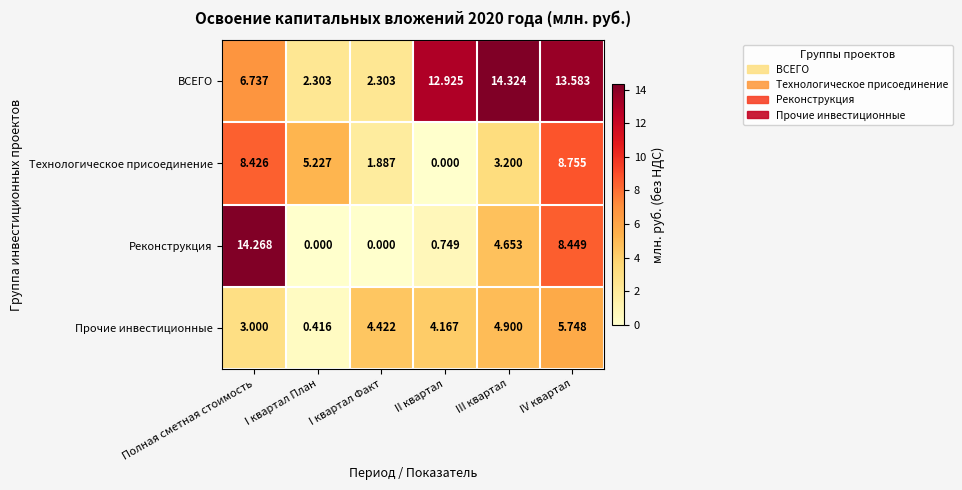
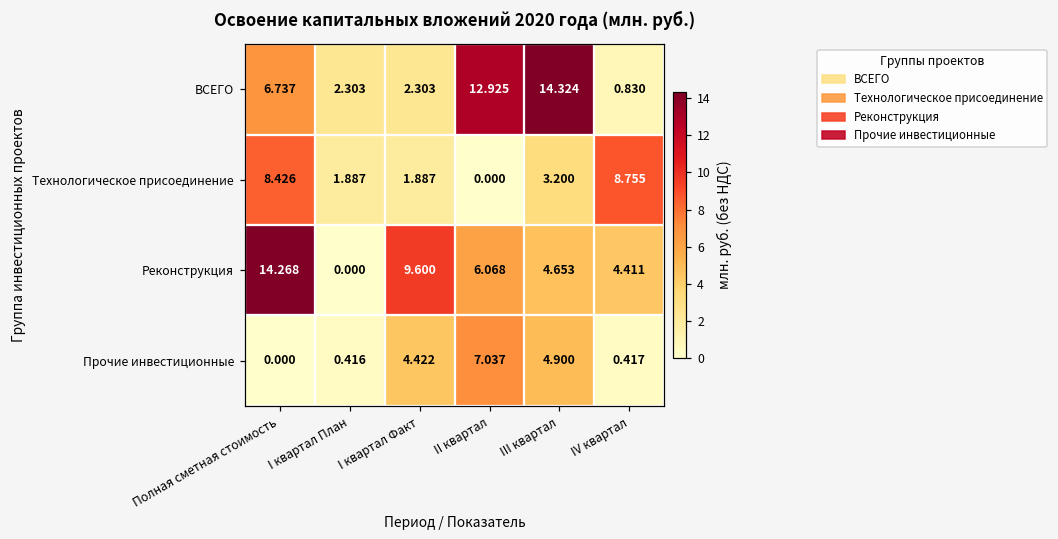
  {
    "ВСЕГО": {
      "Полная сметная стоимость": 6.737,
      "I квартал План": 2.303,
      "I квартал Факт": 2.303,
      "II квартал": 12.925,
      "III квартал": 14.324,
-     "IV квартал": 13.583
+     "IV квартал": 0.830
    },
    "Технологическое присоединение": {
      "Полная сметная стоимость": 8.426,
-     "I квартал План": 5.227,
+     "I квартал План": 1.887,
      "I квартал Факт": 1.887,
      "II квартал": 0.000,
      "III квартал": 3.200,
      "IV квартал": 8.755
    },
    "Реконструкция": {
      "Полная сметная стоимость": 14.268,
      "I квартал План": 0.000,
-     "I квартал Факт": 0.000,
-     "II квартал": 0.749,
+     "I квартал Факт": 9.600,
+     "II квартал": 6.068,
      "III квартал": 4.653,
-     "IV квартал": 8.449
+     "IV квартал": 4.411
    },
    "Прочие инвестиционные": {
-     "Полная сметная стоимость": 3.000,
+     "Полная сметная стоимость": 0.000,
      "I квартал План": 0.416,
      "I квартал Факт": 4.422,
-     "II квартал": 4.167,
+     "II квартал": 7.037,
      "III квартал": 4.900,
-     "IV квартал": 5.748
+     "IV квартал": 0.417
    }
  }
